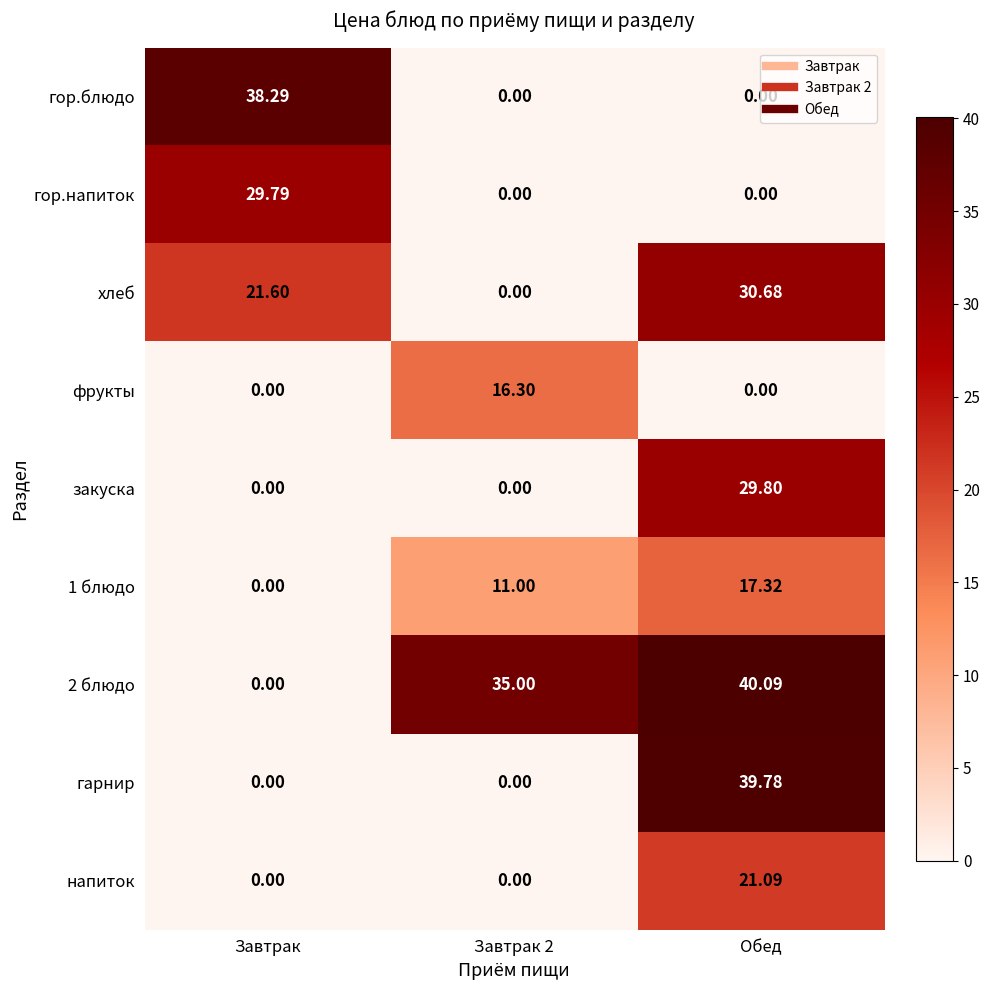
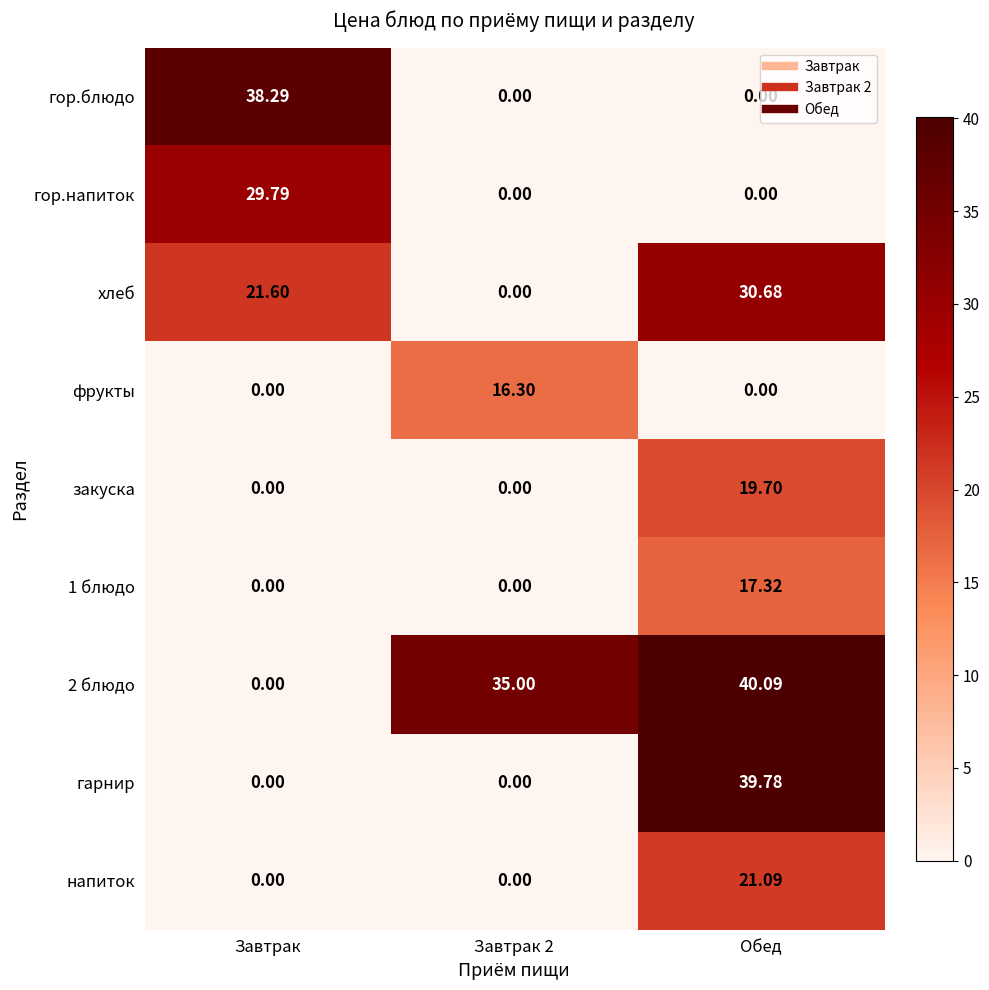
  {
    "гор.блюдо": {
      "Завтрак": 38.29,
      "Завтрак 2": 0.00
    },
    "гор.напиток": {
      "Завтрак": 29.79,
      "Завтрак 2": 0.00,
      "Обед": 0.00
    },
    "хлеб": {
      "Завтрак": 21.60,
      "Завтрак 2": 0.00,
      "Обед": 30.68
    },
    "фрукты": {
      "Завтрак": 0.00,
      "Завтрак 2": 16.30,
      "Обед": 0.00
    },
    "закуска": {
      "Завтрак": 0.00,
      "Завтрак 2": 0.00,
-     "Обед": 29.80
+     "Обед": 19.70
    },
    "1 блюдо": {
      "Завтрак": 0.00,
-     "Завтрак 2": 11.00,
+     "Завтрак 2": 0.00,
      "Обед": 17.32
    },
    "2 блюдо": {
      "Завтрак": 0.00,
      "Завтрак 2": 35.00,
      "Обед": 40.09
    },
    "гарнир": {
      "Завтрак": 0.00,
      "Завтрак 2": 0.00,
      "Обед": 39.78
    },
    "напиток": {
      "Завтрак": 0.00,
      "Завтрак 2": 0.00,
      "Обед": 21.09
    }
  }
